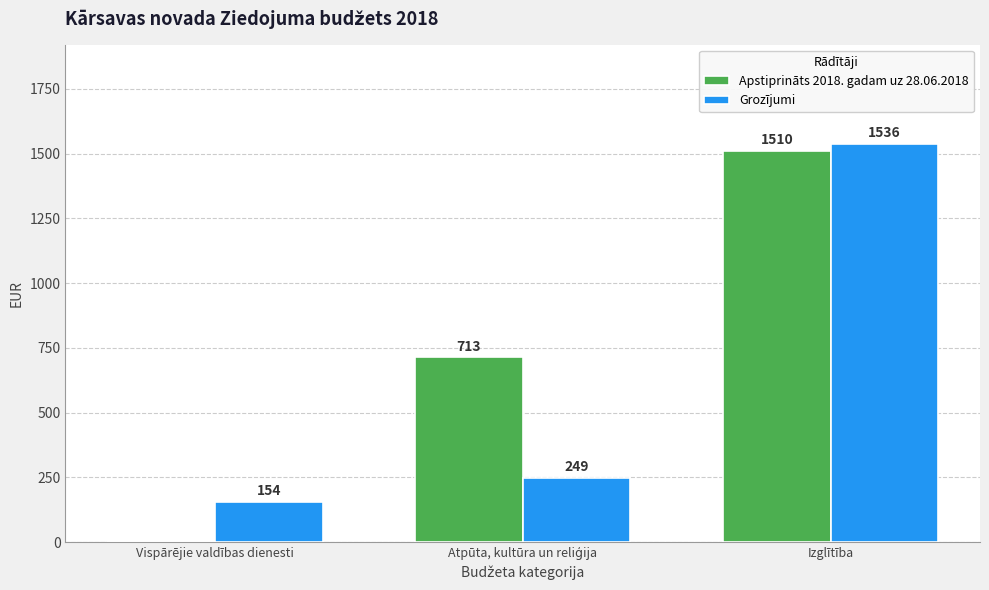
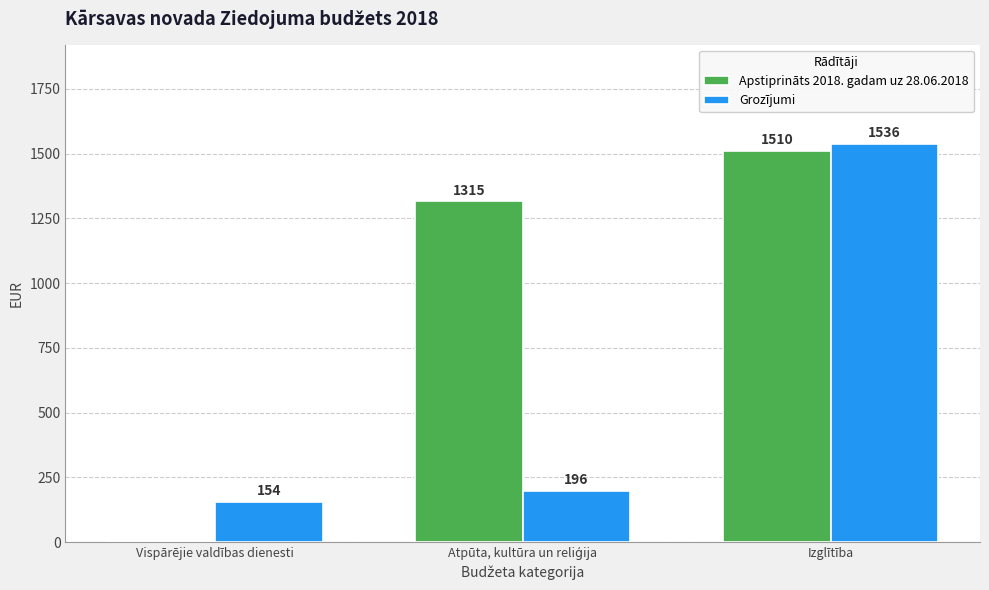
  {
    "Apstiprināts 2018. gadam uz 28.06.2018": {
-     "Atpūta, kultūra un reliģija": 713,
+     "Atpūta, kultūra un reliģija": 1315,
      "Izglītība": 1510
    },
    "Grozījumi": {
      "Vispārējie valdības dienesti": 154,
-     "Atpūta, kultūra un reliģija": 249,
+     "Atpūta, kultūra un reliģija": 196,
      "Izglītība": 1536
    }
  }
